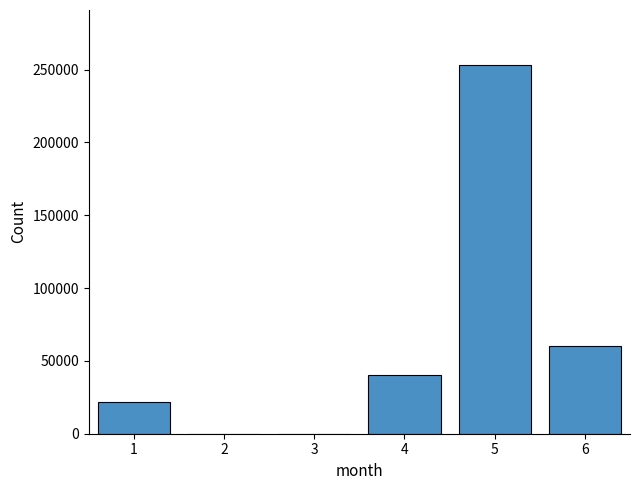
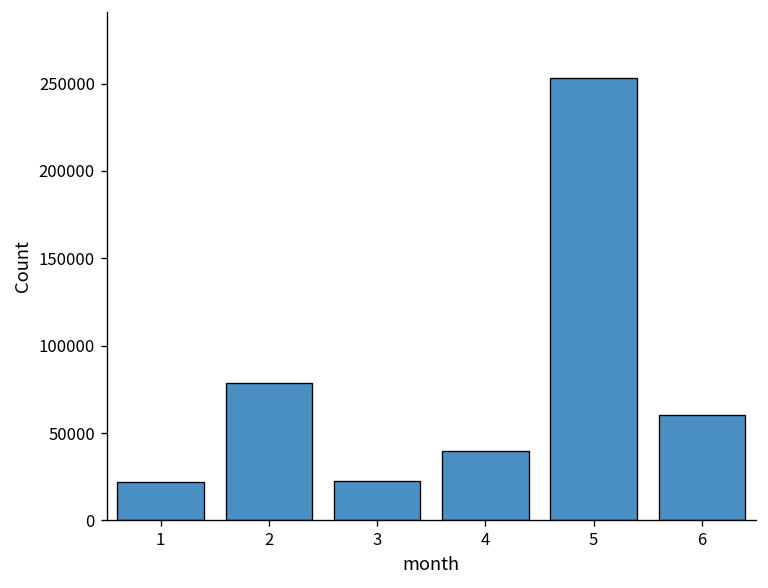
  {
    "1": 22000,
-   "2": 0,
-   "3": 0,
+   "2": 78000,
+   "3": 22000,
    "4": 40000,
    "5": 253000,
    "6": 60000
  }
